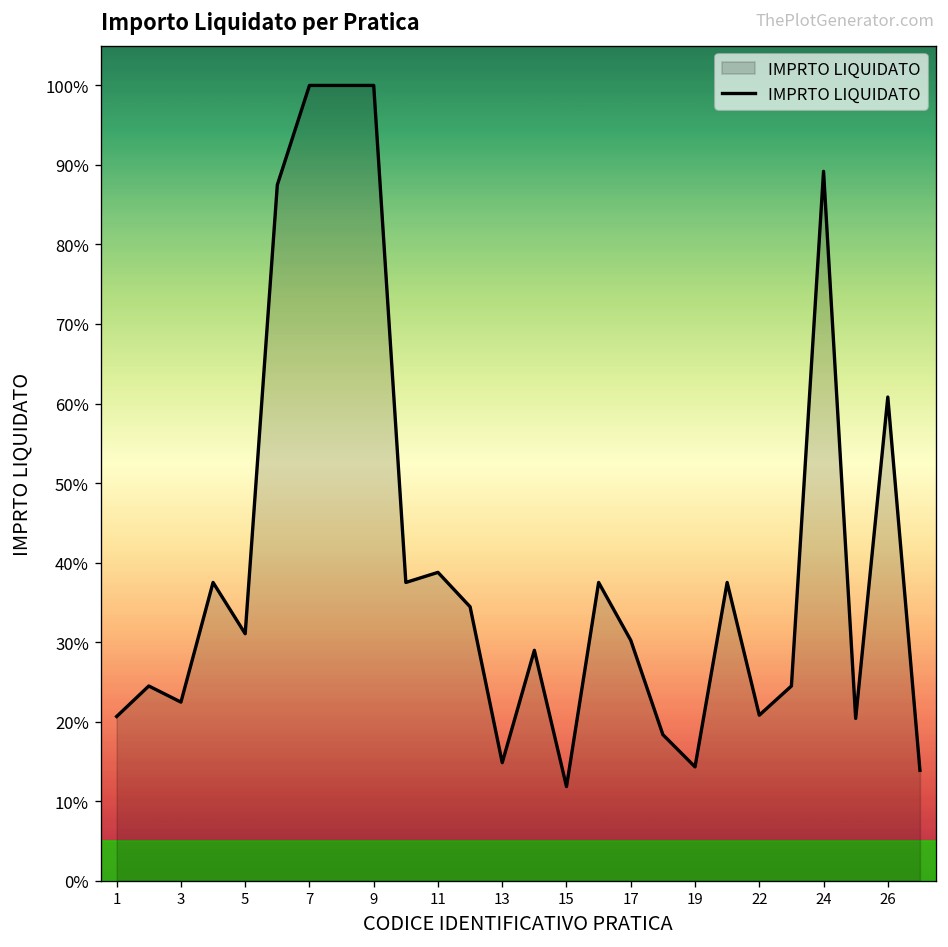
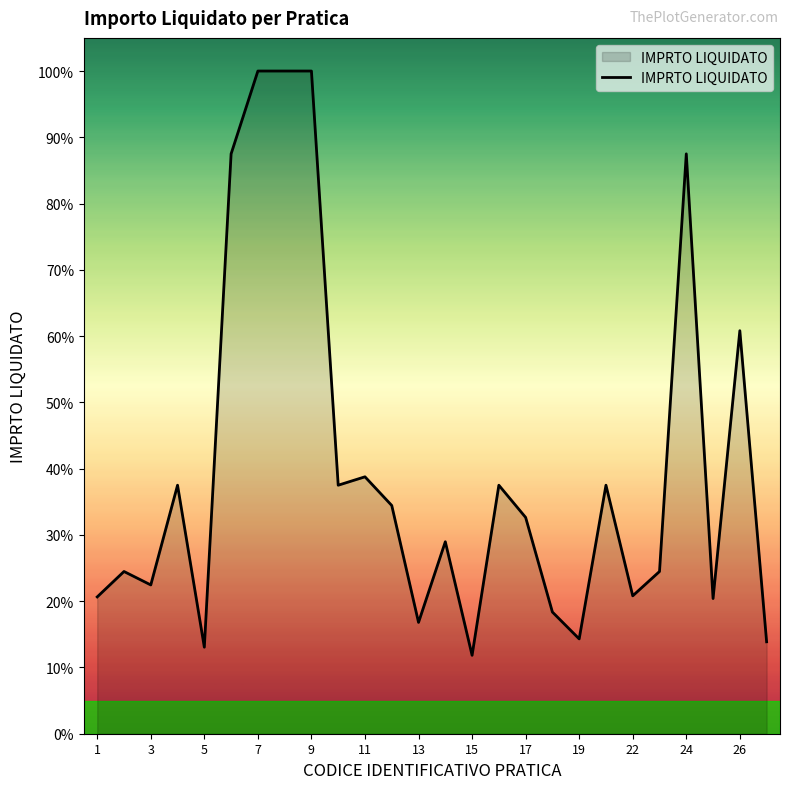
  {
    "1": "21%",
    "3": "22%",
-   "5": "31%",
+   "5": "13%",
    "7": "100%",
    "9": "100%",
    "11": "39%",
-   "13": "15%",
+   "13": "17%",
    "15": "12%",
-   "17": "30%",
+   "17": "33%",
    "19": "14%",
    "22": "21%",
-   "24": "89%",
+   "24": "88%",
    "26": "61%"
  }
